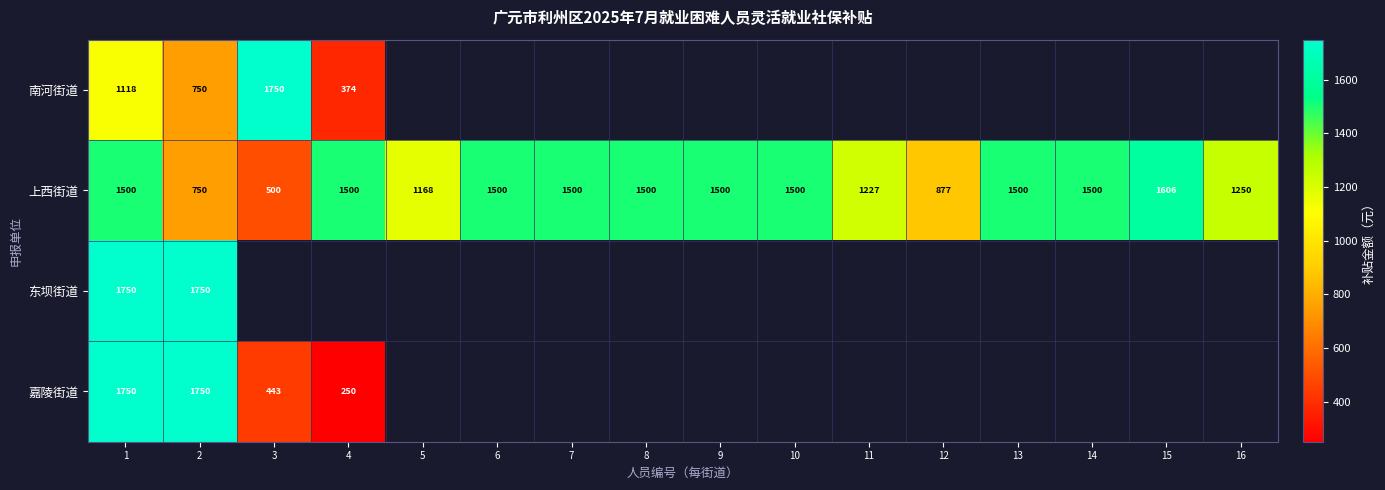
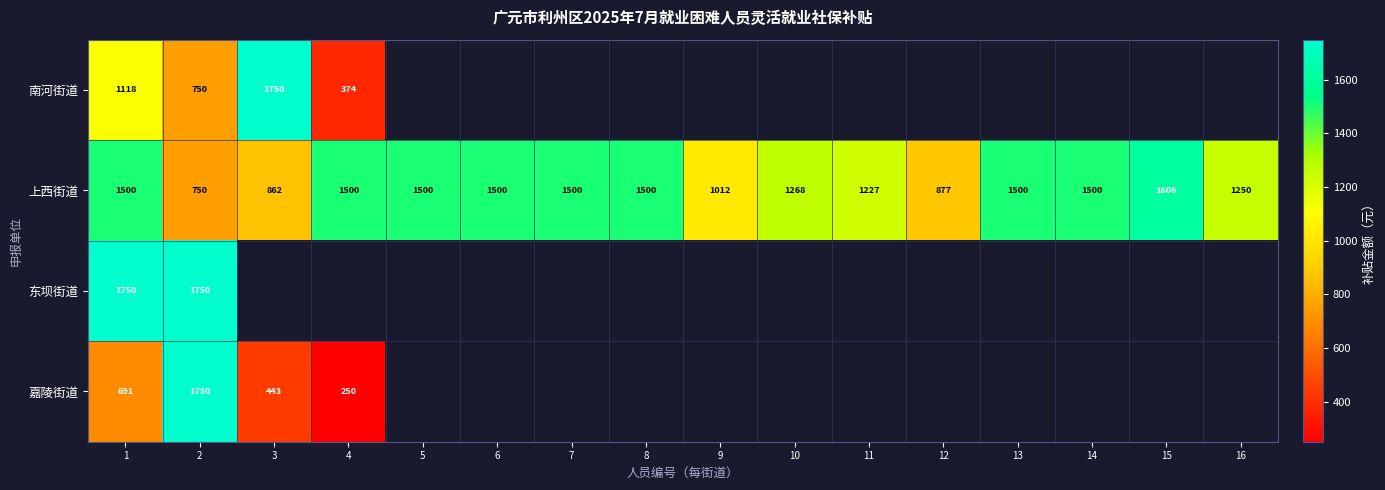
  {
    "南河街道": {
      "1": 1118,
      "2": 750,
      "3": 1750,
      "4": 374
    },
    "上西街道": {
      "1": 1500,
      "2": 750,
-     "3": 500,
+     "3": 862,
      "4": 1500,
-     "5": 1168,
+     "5": 1500,
      "6": 1500,
      "7": 1500,
      "8": 1500,
-     "9": 1500,
-     "10": 1500,
+     "9": 1012,
+     "10": 1268,
      "11": 1227,
      "12": 877,
      "13": 1500,
      "14": 1500,
      "15": 1606,
      "16": 1250
    },
    "东坝街道": {
      "1": 1750,
      "2": 1750
    },
    "嘉陵街道": {
-     "1": 1750,
+     "1": 691,
      "2": 1750,
      "3": 443,
      "4": 250
    }
  }
